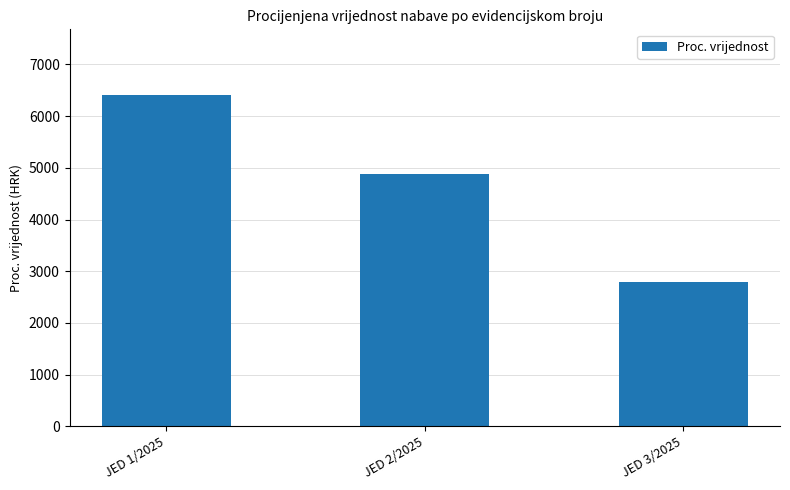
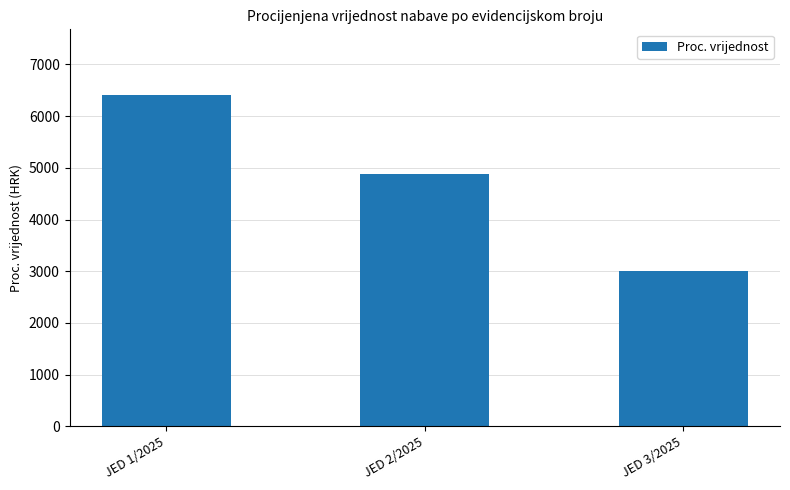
  {
    "JED 1/2025": 6400,
    "JED 2/2025": 4900,
-   "JED 3/2025": 2800
+   "JED 3/2025": 3000
  }
